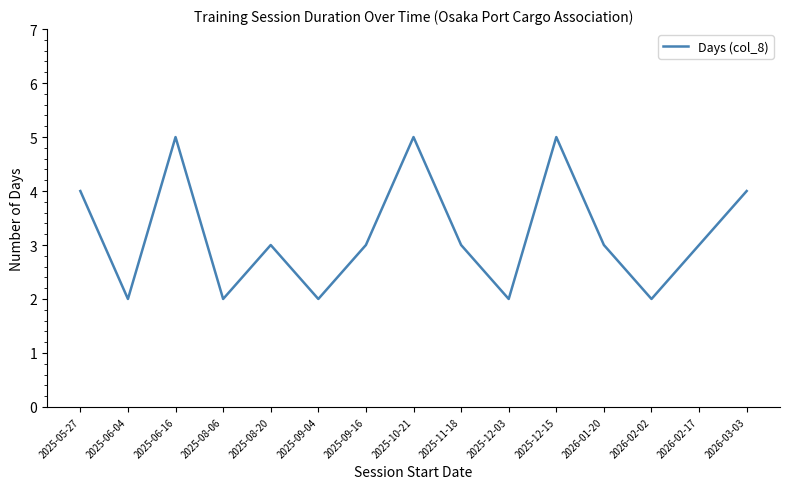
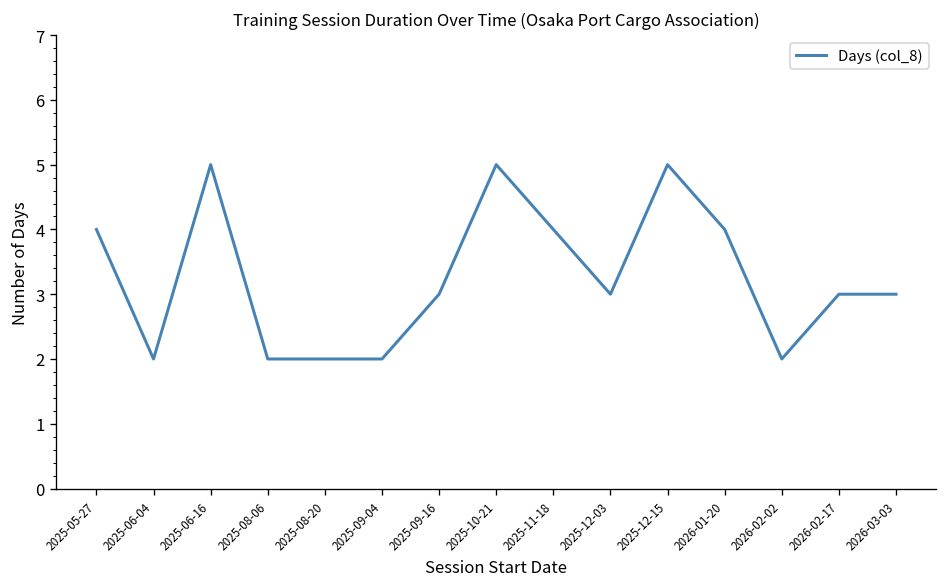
  {
    "2025-05-27": 4,
    "2025-06-04": 2,
    "2025-06-16": 5,
    "2025-08-06": 2,
-   "2025-08-20": 3,
+   "2025-08-20": 2,
    "2025-09-04": 2,
    "2025-09-16": 3,
    "2025-10-21": 5,
-   "2025-11-18": 3,
-   "2025-12-03": 2,
+   "2025-11-18": 4,
+   "2025-12-03": 3,
    "2025-12-15": 5,
-   "2026-01-20": 3,
+   "2026-01-20": 4,
    "2026-02-02": 2,
    "2026-02-17": 3,
-   "2026-03-03": 4
+   "2026-03-03": 3
  }
